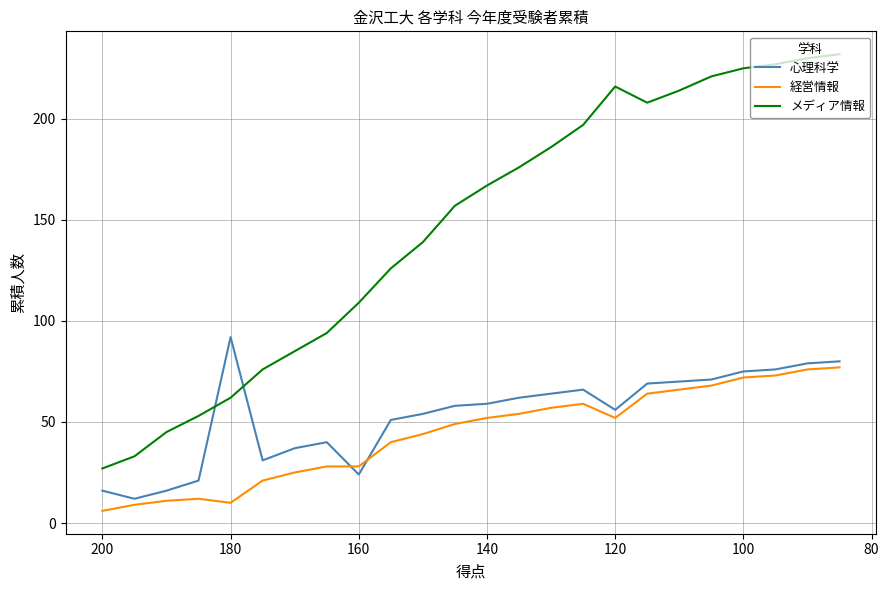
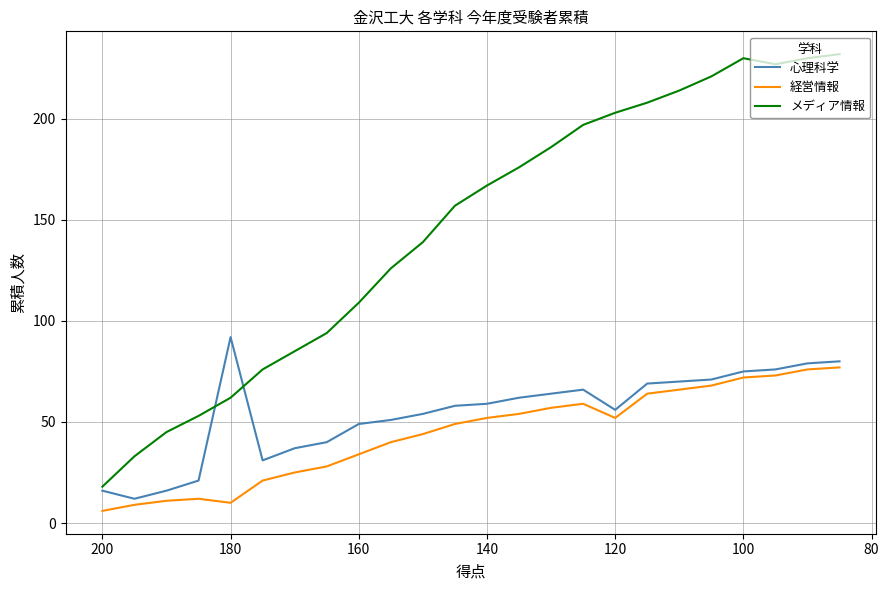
  {
    "心理科学": {
      "200": 16,
      "180": 92,
-     "160": 24,
+     "160": 49,
      "140": 59,
      "120": 56,
      "100": 75
    },
    "経営情報": {
      "200": 6,
      "180": 10,
-     "160": 28,
+     "160": 34,
      "140": 52,
      "120": 52,
      "100": 72
    },
    "メディア情報": {
-     "200": 27,
+     "200": 18,
      "180": 62,
      "160": 109,
      "140": 167,
-     "120": 216,
-     "100": 225
+     "120": 203,
+     "100": 230
    }
  }
